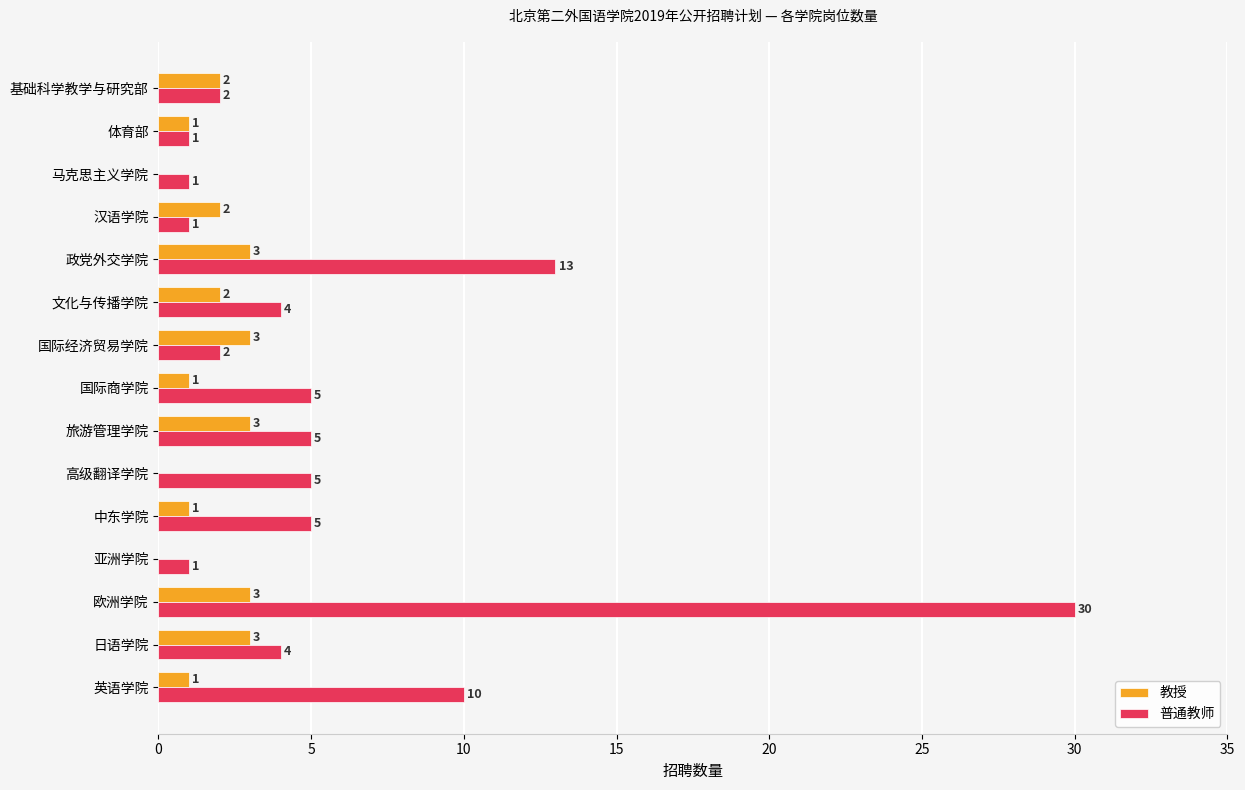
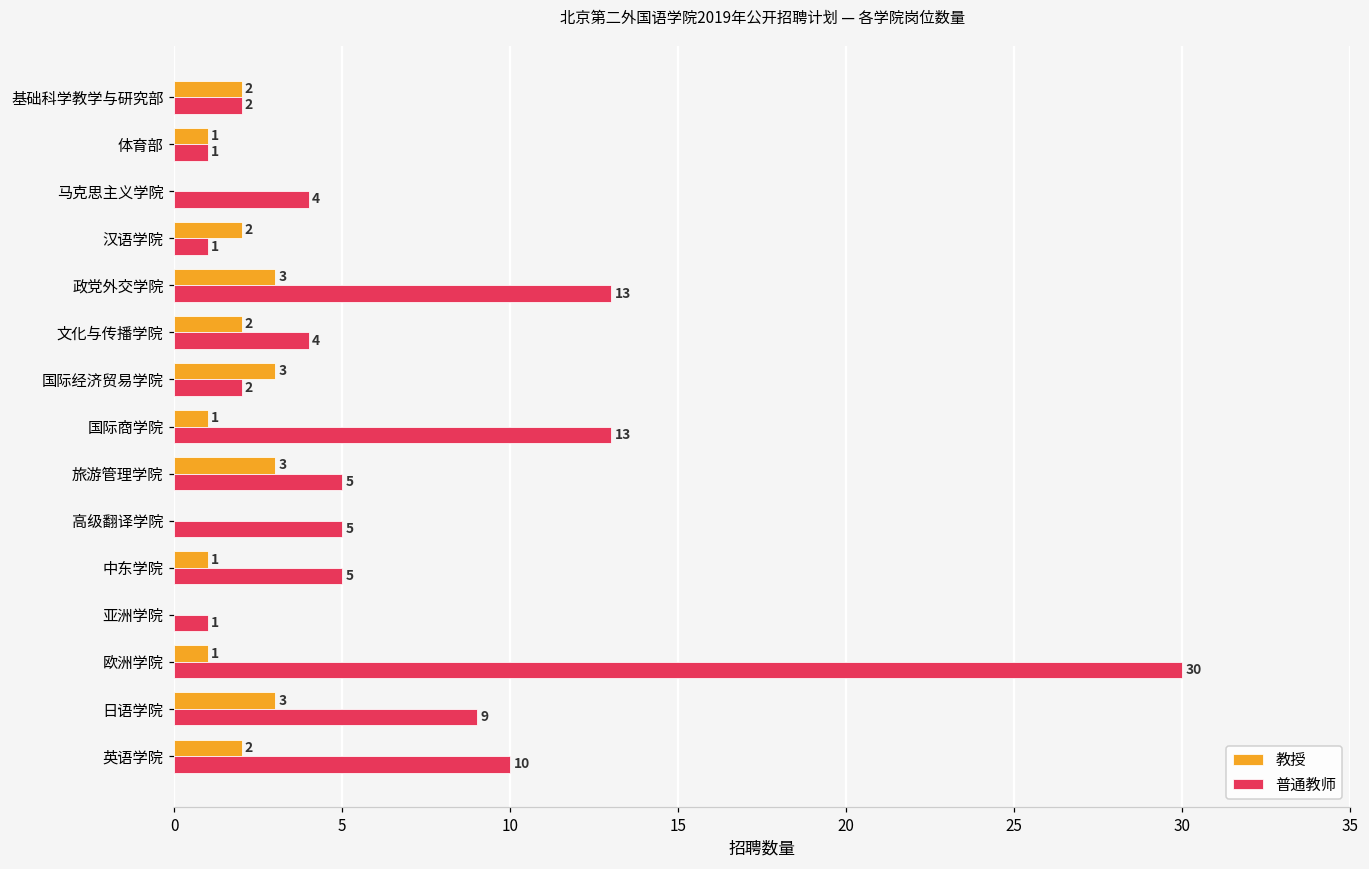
  {
    "教授": {
      "基础科学教学与研究部": 2,
      "体育部": 1,
      "汉语学院": 2,
      "政党外交学院": 3,
      "文化与传播学院": 2,
      "国际经济贸易学院": 3,
      "国际商学院": 1,
      "旅游管理学院": 3,
      "中东学院": 1,
-     "欧洲学院": 3,
+     "欧洲学院": 1,
      "日语学院": 3,
-     "英语学院": 1
+     "英语学院": 2
    },
    "普通教师": {
      "基础科学教学与研究部": 2,
      "体育部": 1,
-     "马克思主义学院": 1,
+     "马克思主义学院": 4,
      "汉语学院": 1,
      "政党外交学院": 13,
      "文化与传播学院": 4,
      "国际经济贸易学院": 2,
-     "国际商学院": 5,
+     "国际商学院": 13,
      "旅游管理学院": 5,
      "高级翻译学院": 5,
      "中东学院": 5,
      "亚洲学院": 1,
      "欧洲学院": 30,
-     "日语学院": 4,
+     "日语学院": 9,
      "英语学院": 10
    }
  }
